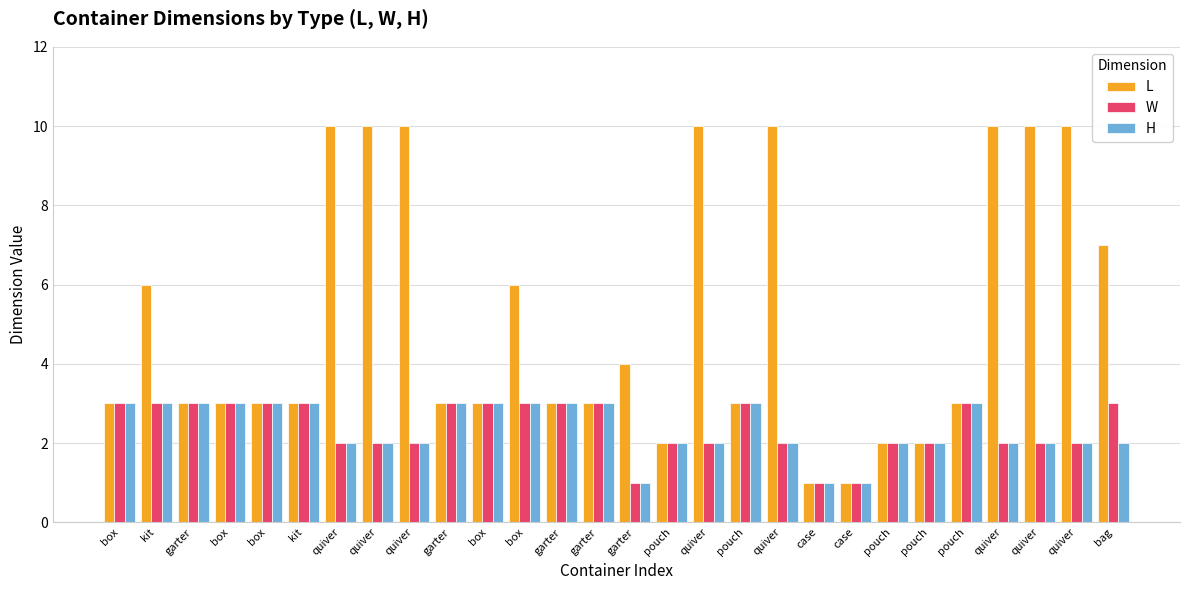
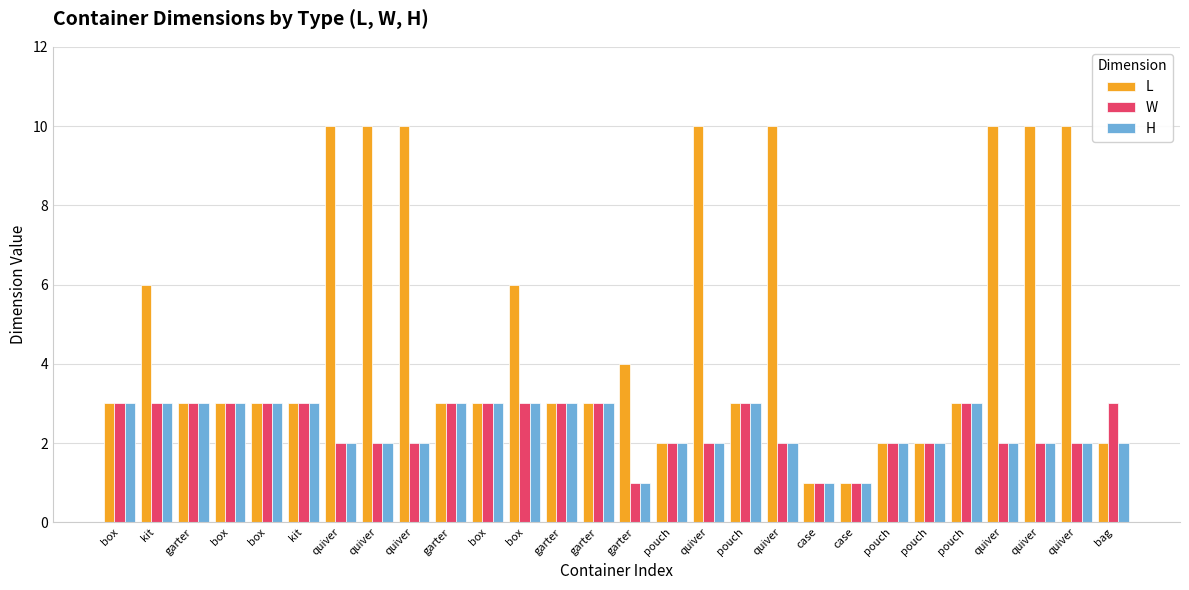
  {
    "L": {
-     "bag": 7
+     "bag": 2
    },
    "W": {
      "bag": 3
    },
    "H": {
      "bag": 2
    }
  }
